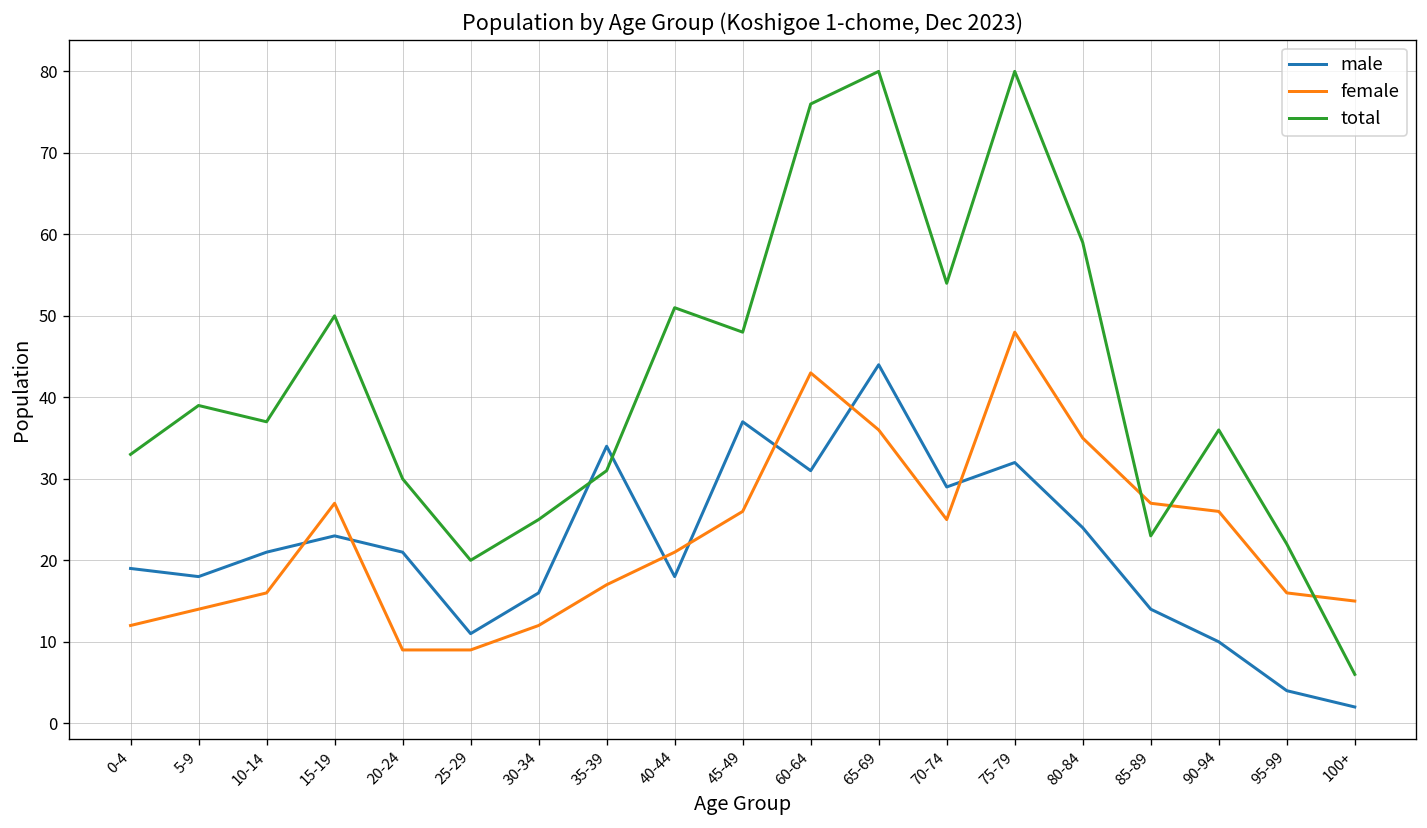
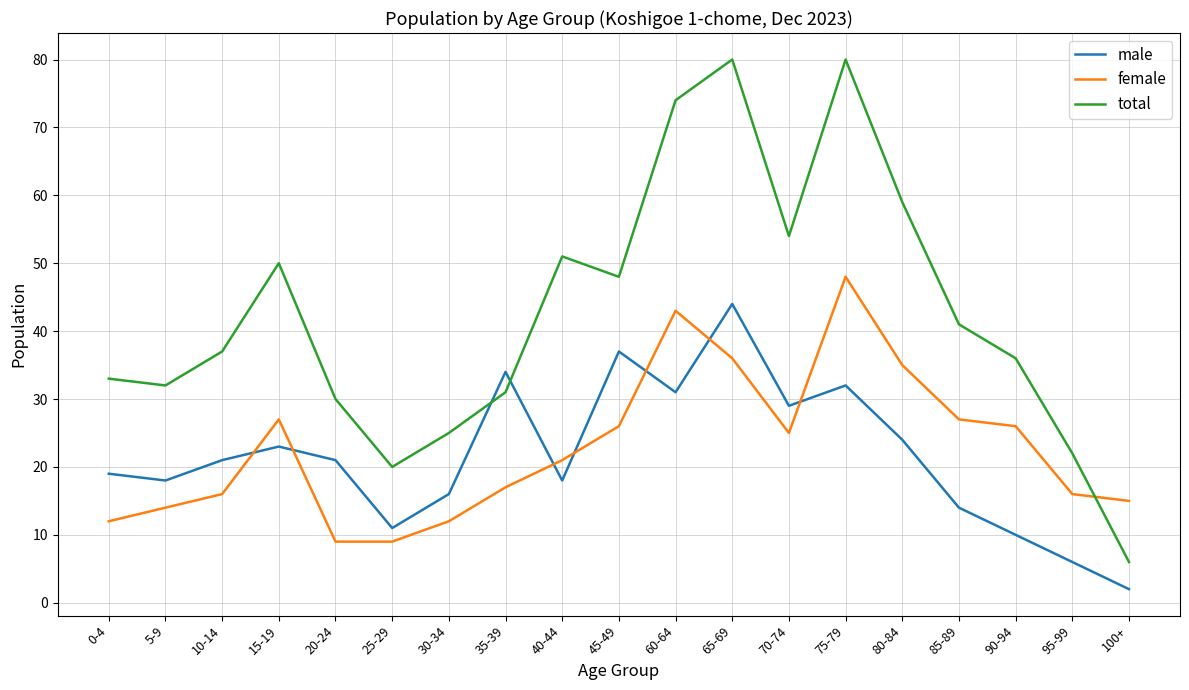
  {
    "male": {
      "0-4": 19,
      "5-9": 18,
      "10-14": 21,
      "15-19": 23,
      "20-24": 21,
      "25-29": 11,
      "30-34": 16,
      "35-39": 34,
      "40-44": 18,
      "45-49": 37,
      "60-64": 31,
      "65-69": 44,
      "70-74": 29,
      "75-79": 32,
      "80-84": 24,
      "85-89": 14,
      "90-94": 10,
-     "95-99": 4,
+     "95-99": 6,
      "100+": 2
    },
    "female": {
      "0-4": 12,
      "5-9": 14,
      "10-14": 16,
      "15-19": 27,
      "20-24": 9,
      "25-29": 9,
      "30-34": 12,
      "35-39": 17,
      "40-44": 21,
      "45-49": 26,
      "60-64": 43,
      "65-69": 36,
      "70-74": 25,
      "75-79": 48,
      "80-84": 35,
      "85-89": 27,
      "90-94": 26,
      "95-99": 16,
      "100+": 15
    },
    "total": {
      "0-4": 33,
-     "5-9": 39,
+     "5-9": 32,
      "10-14": 37,
      "15-19": 50,
      "20-24": 30,
      "25-29": 20,
      "30-34": 25,
      "35-39": 31,
      "40-44": 51,
      "45-49": 48,
-     "60-64": 76,
+     "60-64": 74,
      "65-69": 80,
      "70-74": 54,
      "75-79": 80,
      "80-84": 59,
-     "85-89": 23,
+     "85-89": 41,
      "90-94": 36,
      "95-99": 22,
      "100+": 6
    }
  }
